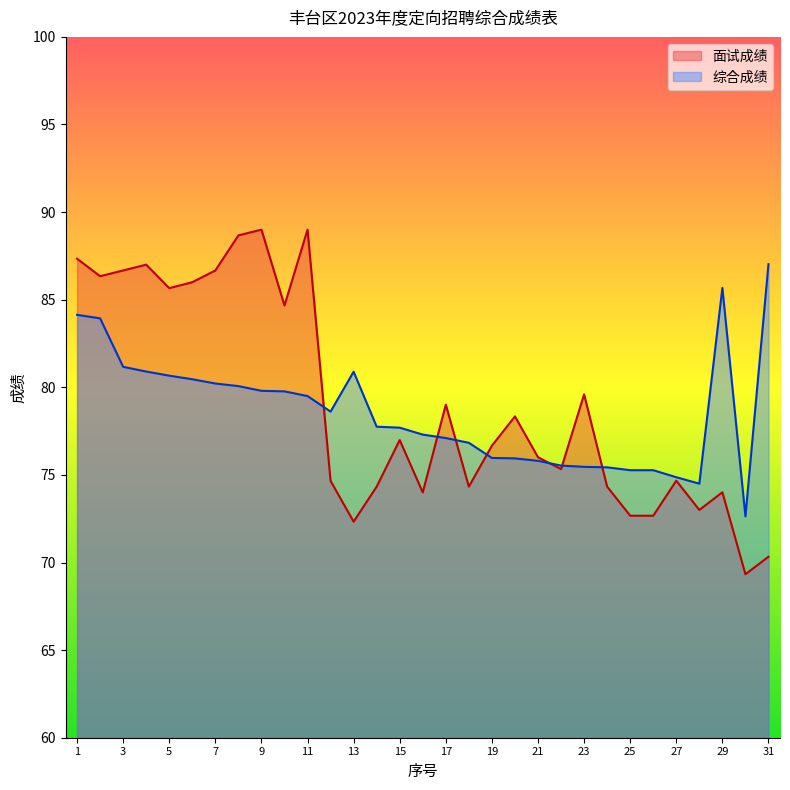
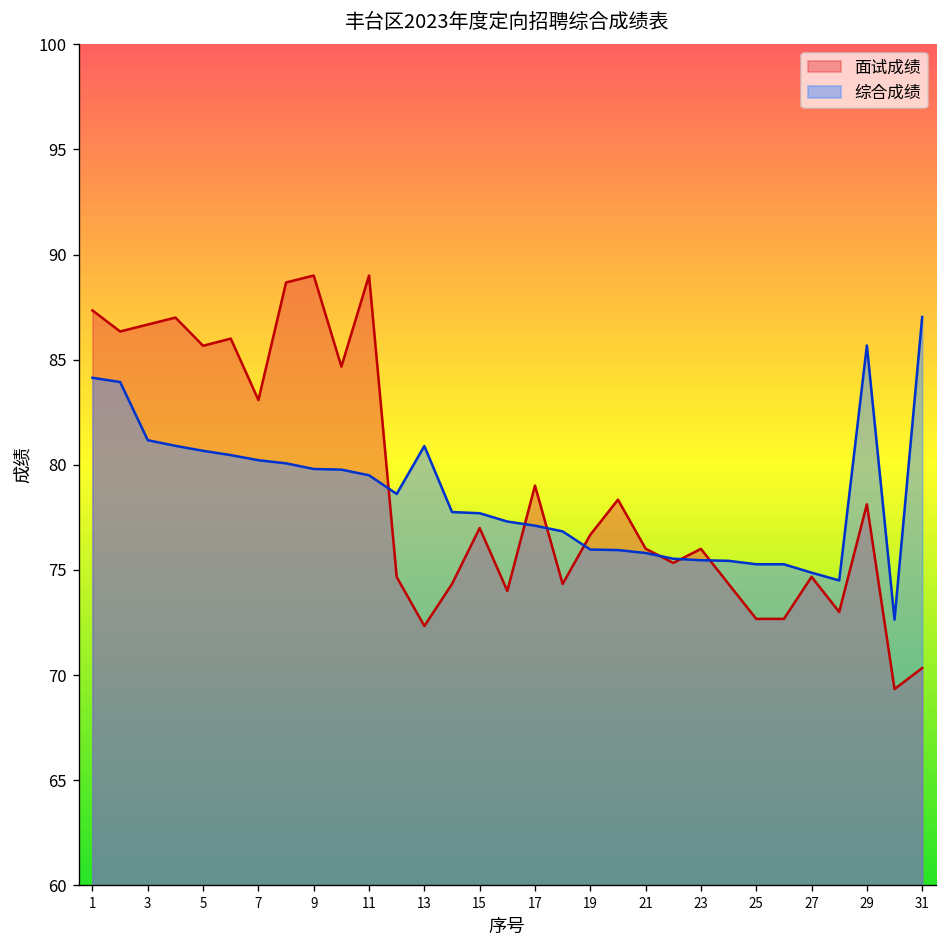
  {
    "面试成绩": {
      "1": 87.3,
      "3": 86.7,
      "5": 85.7,
-     "7": 86.7,
+     "7": 83.1,
      "9": 89.0,
      "11": 89.0,
      "13": 72.3,
      "15": 77.0,
      "17": 79.0,
      "19": 76.7,
      "21": 76.0,
-     "23": 79.6,
+     "23": 76.0,
      "25": 72.7,
      "27": 74.7,
-     "29": 74.0,
+     "29": 78.1,
      "31": 70.3
    },
    "综合成绩": {
      "1": 84.1,
      "3": 81.2,
      "5": 80.7,
      "7": 80.2,
      "9": 79.8,
      "11": 79.5,
      "13": 80.9,
      "15": 77.7,
      "17": 77.1,
      "19": 76.0,
      "21": 75.8,
      "23": 75.5,
      "25": 75.3,
      "27": 74.9,
      "29": 85.7,
      "31": 87.0
    }
  }
